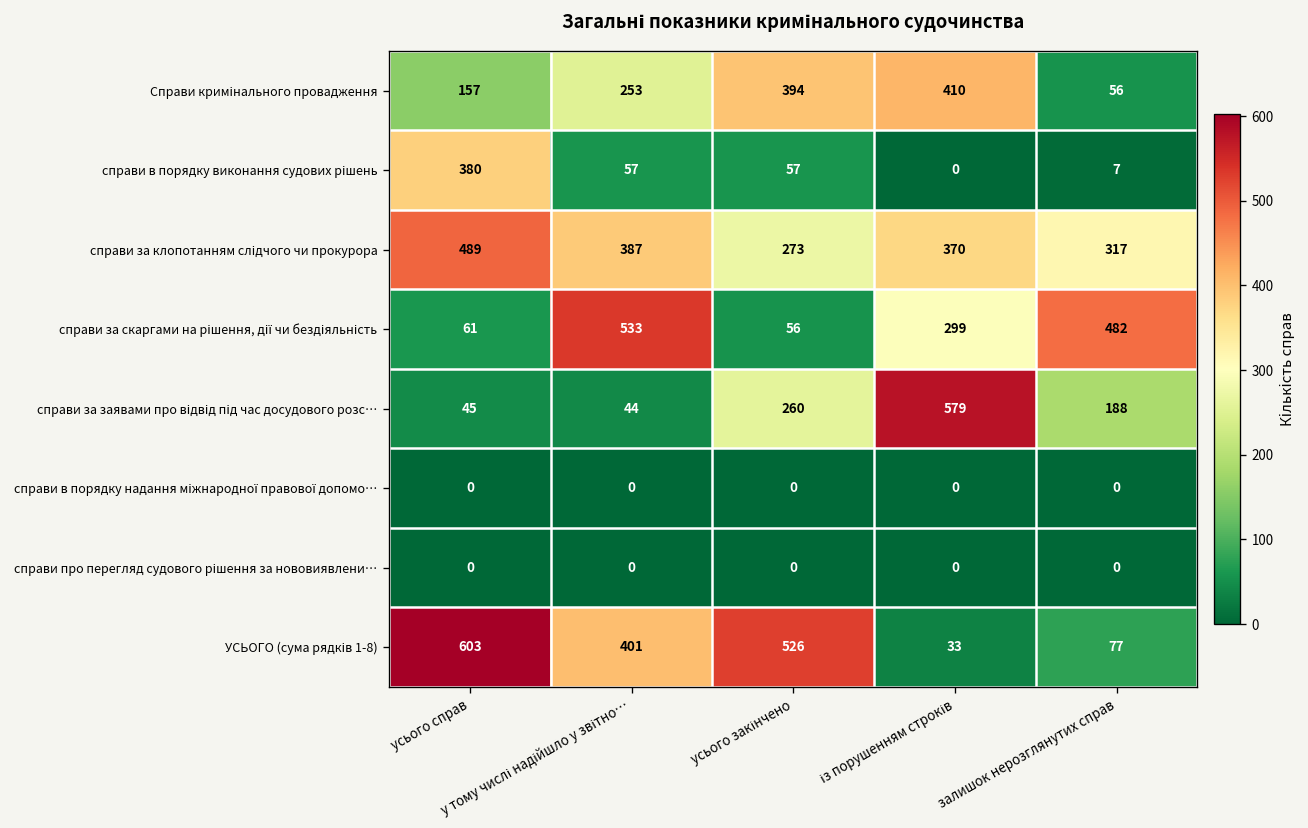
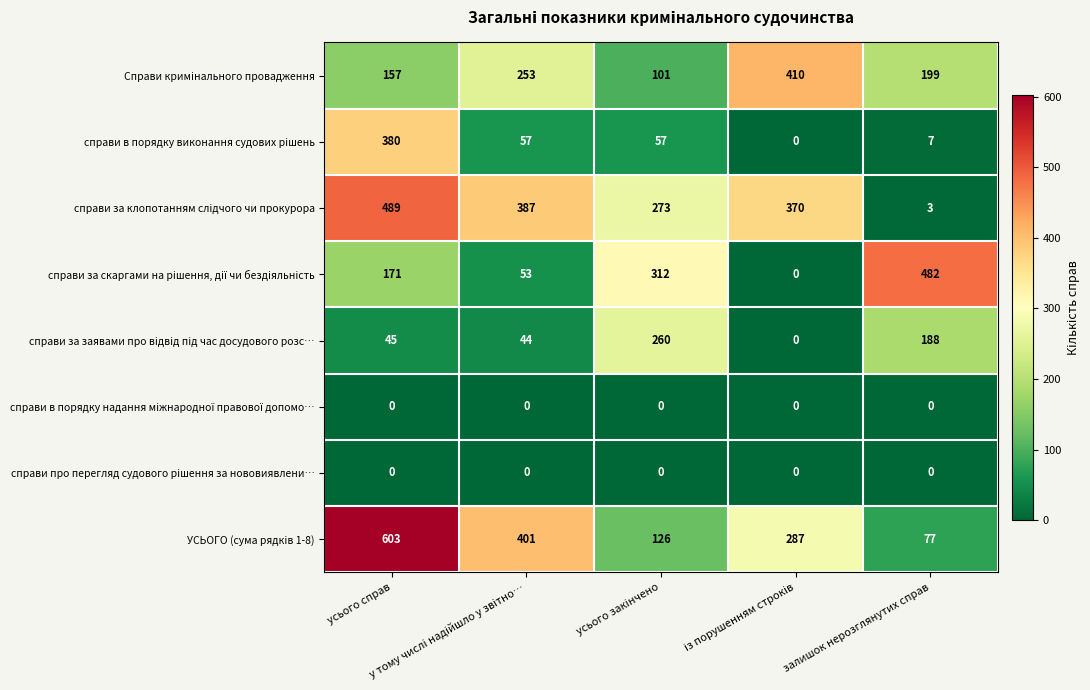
  {
    "Справи кримінального провадження": {
      "усього справ": 157,
      "у тому числі надійшло у звітно…": 253,
-     "усього закінчено": 394,
+     "усього закінчено": 101,
      "із порушенням строків": 410,
-     "залишок нерозглянутих справ": 56
+     "залишок нерозглянутих справ": 199
    },
    "справи в порядку виконання судових рішень": {
      "усього справ": 380,
      "у тому числі надійшло у звітно…": 57,
      "усього закінчено": 57,
      "із порушенням строків": 0,
      "залишок нерозглянутих справ": 7
    },
    "справи за клопотанням слідчого чи прокурора": {
      "усього справ": 489,
      "у тому числі надійшло у звітно…": 387,
      "усього закінчено": 273,
      "із порушенням строків": 370,
-     "залишок нерозглянутих справ": 317
+     "залишок нерозглянутих справ": 3
    },
    "справи за скаргами на рішення, дії чи бездіяльність": {
-     "усього справ": 61,
-     "у тому числі надійшло у звітно…": 533,
-     "усього закінчено": 56,
-     "із порушенням строків": 299,
+     "усього справ": 171,
+     "у тому числі надійшло у звітно…": 53,
+     "усього закінчено": 312,
+     "із порушенням строків": 0,
      "залишок нерозглянутих справ": 482
    },
    "справи за заявами про відвід під час досудового розс…": {
      "усього справ": 45,
      "у тому числі надійшло у звітно…": 44,
      "усього закінчено": 260,
-     "із порушенням строків": 579,
+     "із порушенням строків": 0,
      "залишок нерозглянутих справ": 188
    },
    "справи в порядку надання міжнародної правової допомо…": {
      "усього справ": 0,
      "у тому числі надійшло у звітно…": 0,
      "усього закінчено": 0,
      "із порушенням строків": 0,
      "залишок нерозглянутих справ": 0
    },
    "справи про перегляд судового рішення за нововиявлени…": {
      "усього справ": 0,
      "у тому числі надійшло у звітно…": 0,
      "усього закінчено": 0,
      "із порушенням строків": 0,
      "залишок нерозглянутих справ": 0
    },
    "УСЬОГО (сума рядків 1-8)": {
      "усього справ": 603,
      "у тому числі надійшло у звітно…": 401,
-     "усього закінчено": 526,
-     "із порушенням строків": 33,
+     "усього закінчено": 126,
+     "із порушенням строків": 287,
      "залишок нерозглянутих справ": 77
    }
  }
